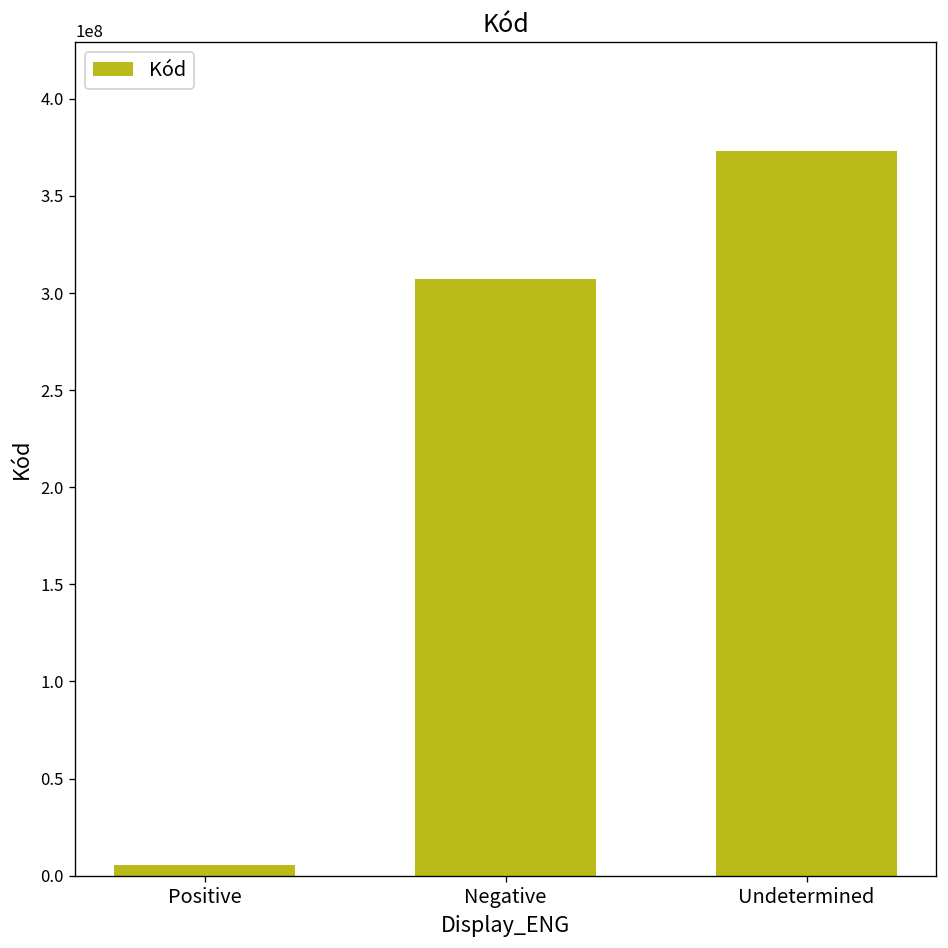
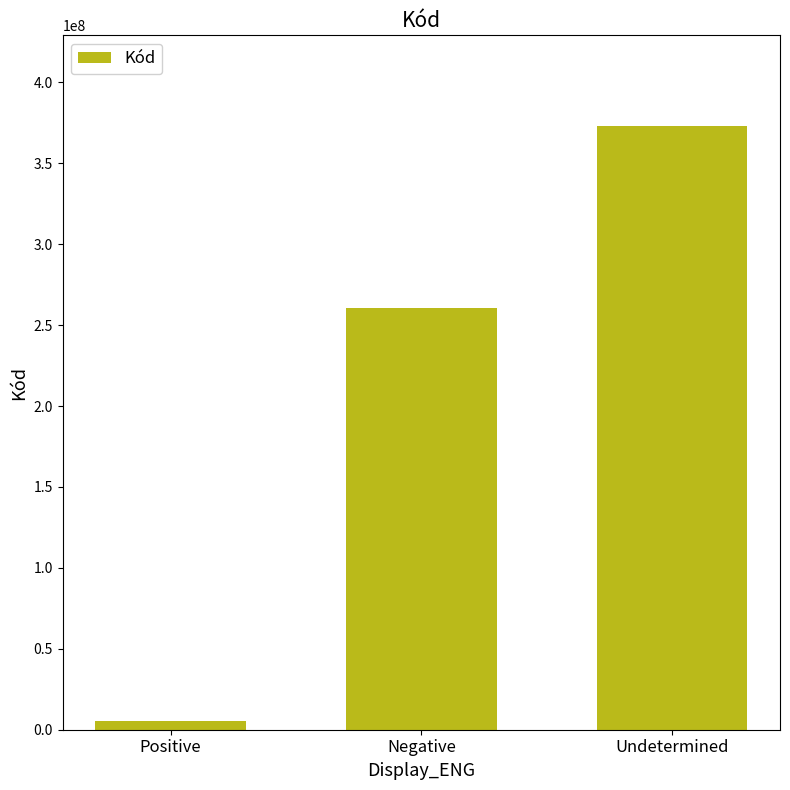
  {
    "Positive": 5000000,
-   "Negative": 307000000,
+   "Negative": 260000000,
    "Undetermined": 373000000
  }
